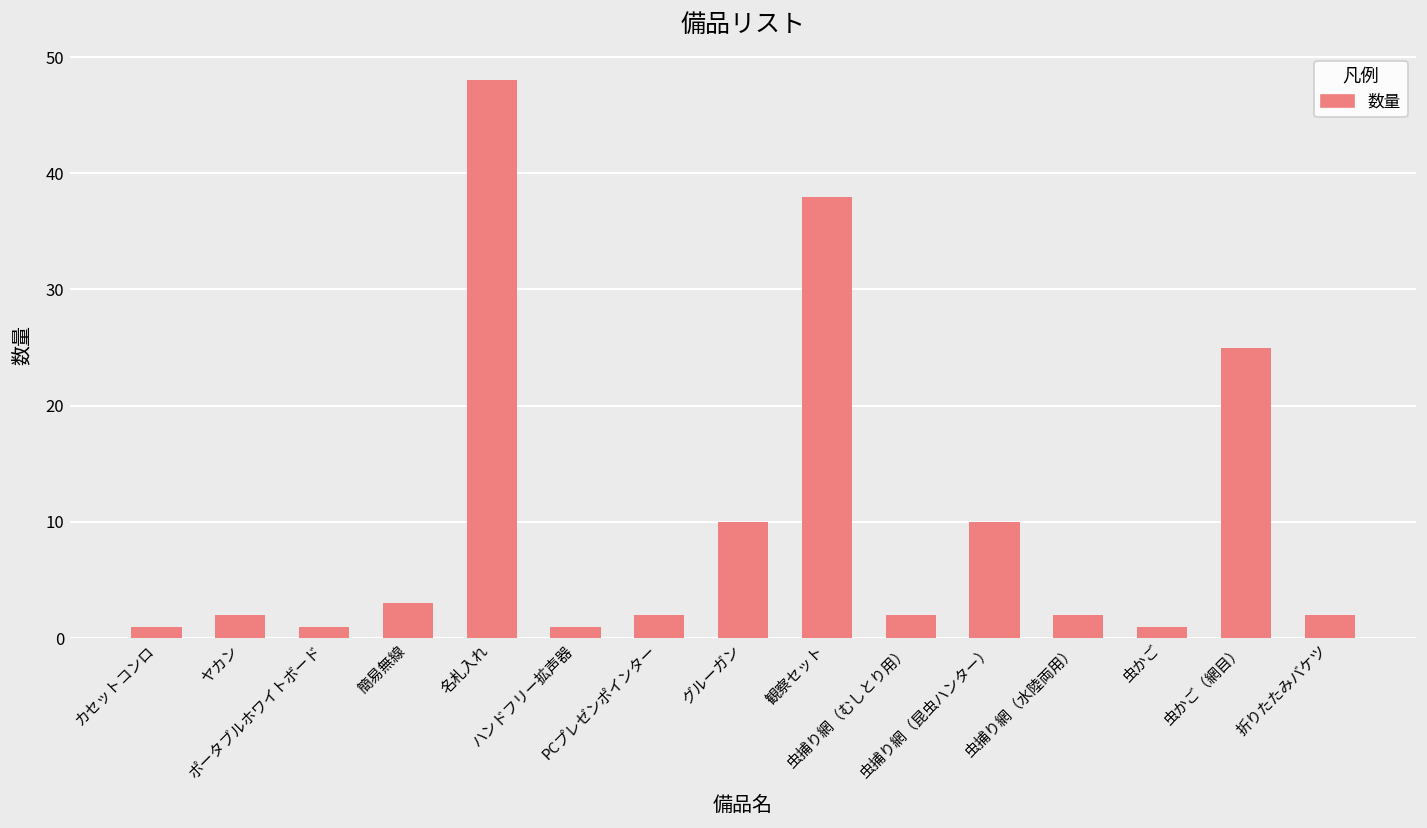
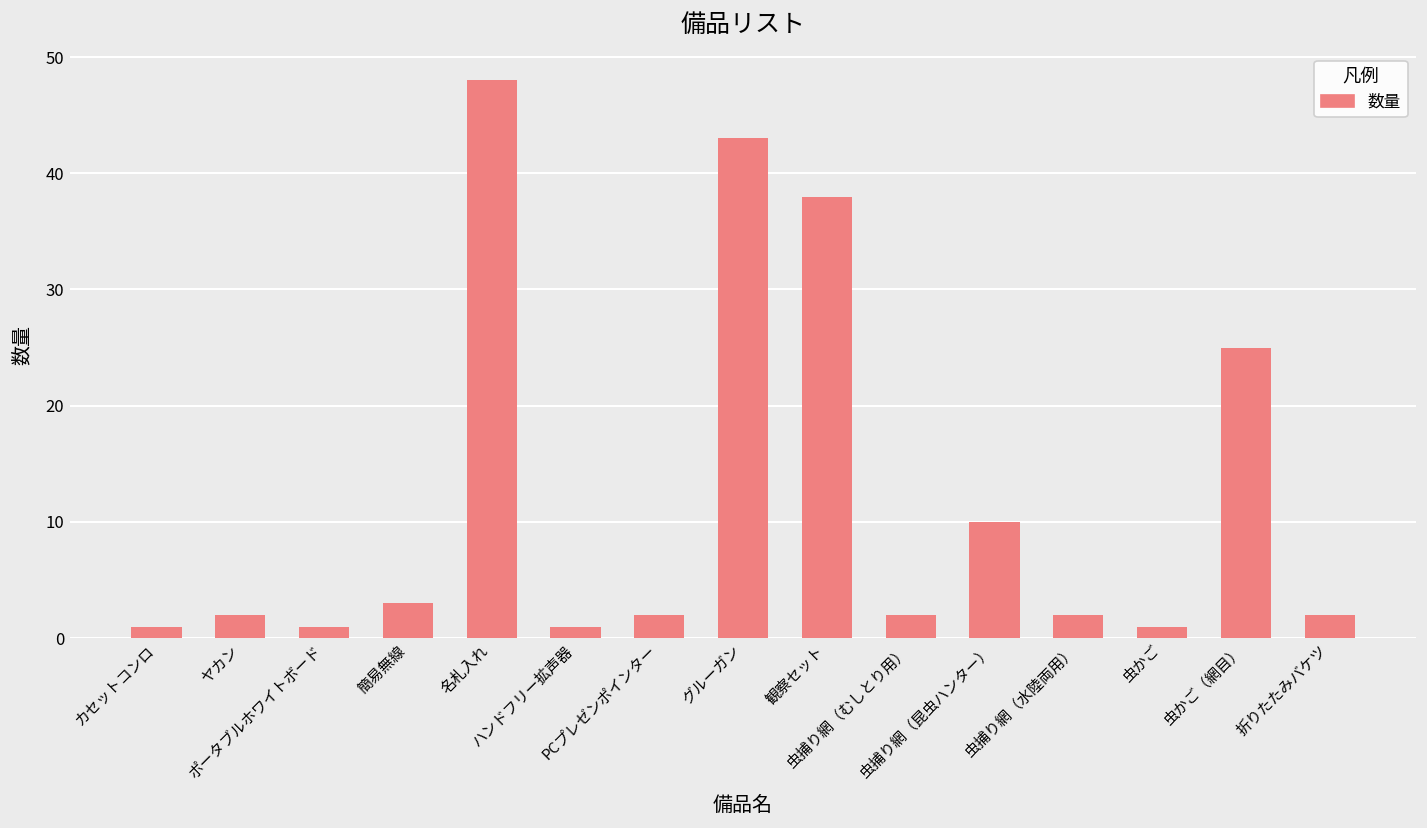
  {
    "カセットコンロ": 1,
    "ヤカン": 2,
    "ポータブルホワイトボード": 1,
    "簡易無線": 3,
    "名札入れ": 48,
    "ハンドフリー拡声器": 1,
    "PCプレゼンポインター": 2,
-   "グルーガン": 10,
+   "グルーガン": 43,
    "観察セット": 38,
    "虫捕り網（むしとり用）": 2,
    "虫捕り網（昆虫ハンター）": 10,
    "虫捕り網（水陸両用）": 2,
    "虫かご": 1,
    "虫かご（網目）": 25,
    "折りたたみバケツ": 2
  }
